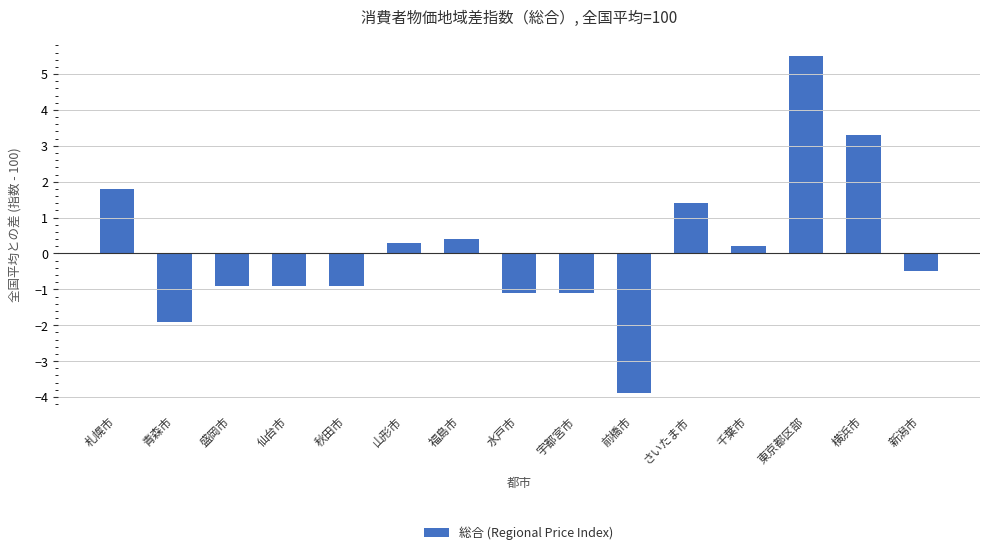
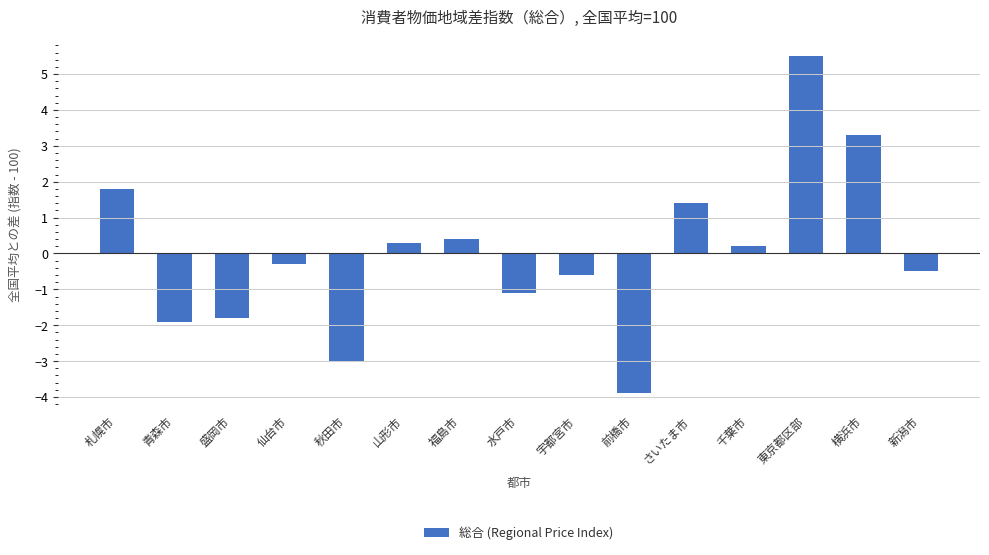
  {
    "札幌市": 1.8,
    "青森市": -1.9,
-   "盛岡市": -0.9,
-   "仙台市": -0.9,
-   "秋田市": -0.9,
+   "盛岡市": -1.8,
+   "仙台市": -0.3,
+   "秋田市": -3.0,
    "山形市": 0.3,
    "福島市": 0.4,
    "水戸市": -1.1,
-   "宇都宮市": -1.1,
+   "宇都宮市": -0.6,
    "前橋市": -3.9,
    "さいたま市": 1.4,
    "千葉市": 0.2,
    "東京都区部": 5.5,
    "横浜市": 3.3,
    "新潟市": -0.5
  }
